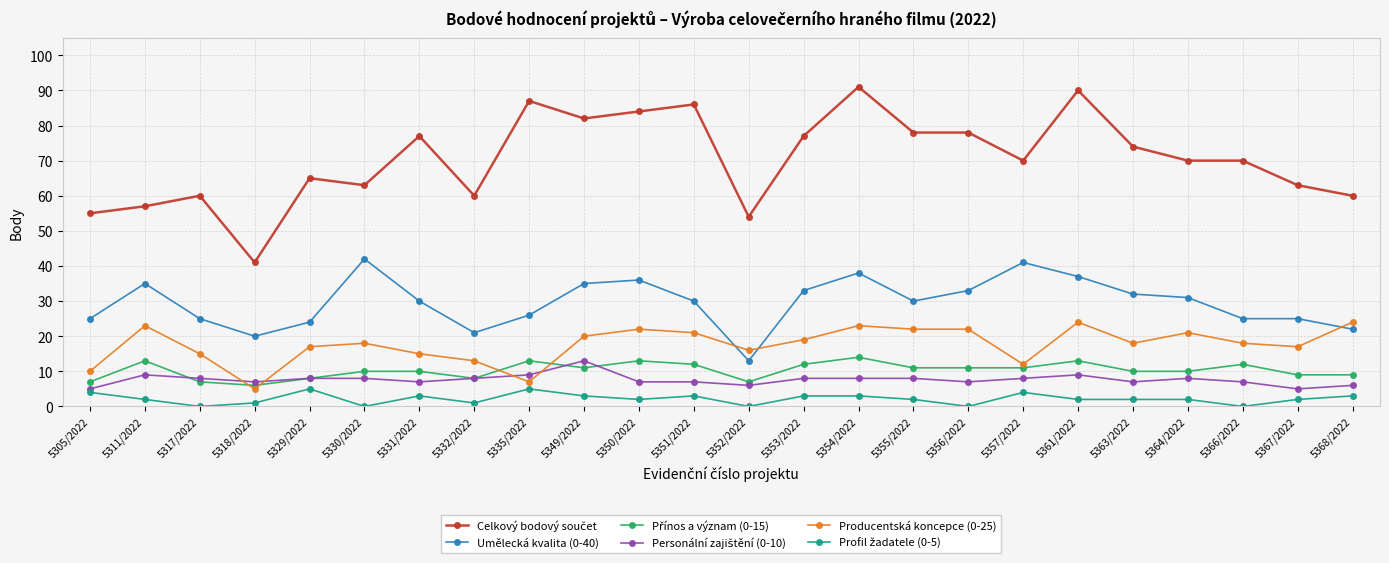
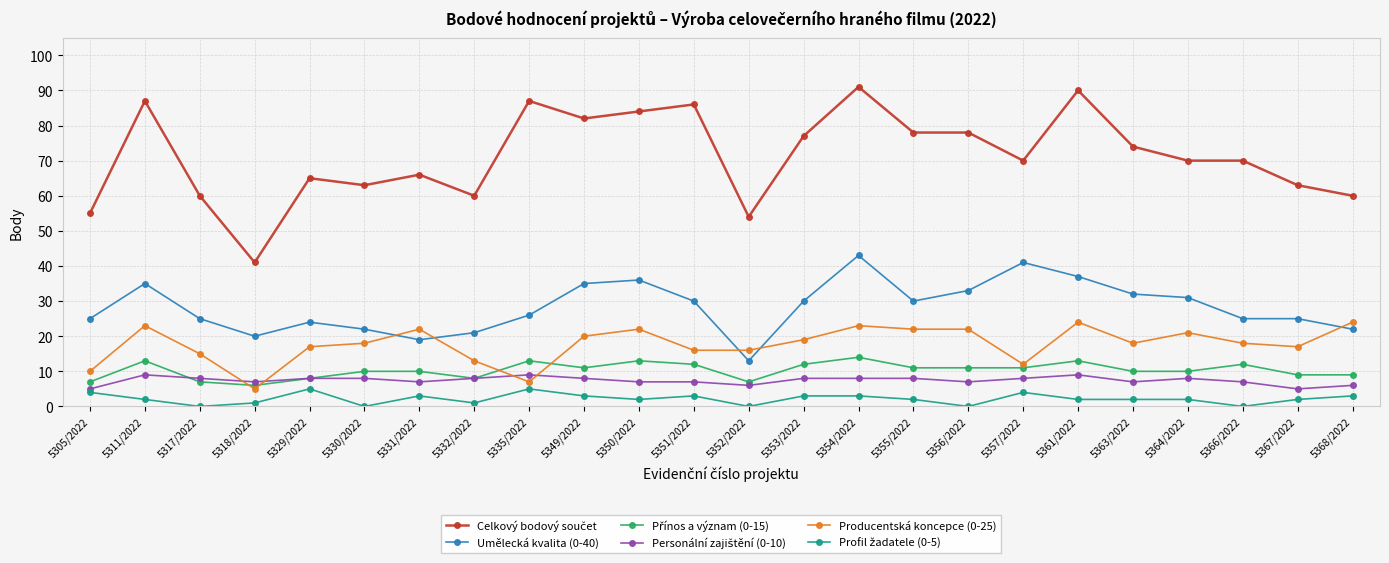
  {
    "Celkový bodový součet": {
      "5305/2022": 55,
-     "5311/2022": 57,
+     "5311/2022": 87,
      "5317/2022": 60,
      "5318/2022": 41,
      "5329/2022": 65,
      "5330/2022": 63,
-     "5331/2022": 77,
+     "5331/2022": 66,
      "5332/2022": 60,
      "5335/2022": 87,
      "5349/2022": 82,
      "5350/2022": 84,
      "5351/2022": 86,
      "5352/2022": 54,
      "5353/2022": 77,
      "5354/2022": 91,
      "5355/2022": 78,
      "5356/2022": 78,
      "5357/2022": 70,
      "5361/2022": 90,
      "5363/2022": 74,
      "5364/2022": 70,
      "5366/2022": 70,
      "5367/2022": 63,
      "5368/2022": 60
    },
    "Umělecká kvalita (0-40)": {
      "5305/2022": 25,
      "5311/2022": 35,
      "5317/2022": 25,
      "5318/2022": 20,
      "5329/2022": 24,
-     "5330/2022": 42,
-     "5331/2022": 30,
+     "5330/2022": 22,
+     "5331/2022": 19,
      "5332/2022": 21,
      "5335/2022": 26,
      "5349/2022": 35,
      "5350/2022": 36,
      "5351/2022": 30,
      "5352/2022": 13,
-     "5353/2022": 33,
-     "5354/2022": 38,
+     "5353/2022": 30,
+     "5354/2022": 43,
      "5355/2022": 30,
      "5356/2022": 33,
      "5357/2022": 41,
      "5361/2022": 37,
      "5363/2022": 32,
      "5364/2022": 31,
      "5366/2022": 25,
      "5367/2022": 25,
      "5368/2022": 22
    },
    "Personální zajištění (0-10)": {
      "5305/2022": 5,
      "5311/2022": 9,
      "5317/2022": 8,
      "5318/2022": 7,
      "5330/2022": 8,
      "5331/2022": 7,
      "5335/2022": 9,
-     "5349/2022": 13,
+     "5349/2022": 8,
      "5350/2022": 7,
      "5351/2022": 7,
      "5352/2022": 6,
      "5353/2022": 8,
      "5354/2022": 8,
      "5355/2022": 8,
      "5356/2022": 7,
      "5357/2022": 8,
      "5361/2022": 9,
      "5363/2022": 7,
      "5364/2022": 8,
      "5366/2022": 7,
      "5367/2022": 5,
      "5368/2022": 6
    },
    "Producentská koncepce (0-25)": {
      "5305/2022": 10,
      "5311/2022": 23,
      "5317/2022": 15,
      "5318/2022": 5,
      "5329/2022": 17,
      "5330/2022": 18,
-     "5331/2022": 15,
+     "5331/2022": 22,
      "5332/2022": 13,
      "5335/2022": 7,
      "5349/2022": 20,
      "5350/2022": 22,
-     "5351/2022": 21,
+     "5351/2022": 16,
      "5352/2022": 16,
      "5353/2022": 19,
      "5354/2022": 23,
      "5355/2022": 22,
      "5356/2022": 22,
      "5357/2022": 12,
      "5361/2022": 24,
      "5363/2022": 18,
      "5364/2022": 21,
      "5366/2022": 18,
      "5367/2022": 17,
      "5368/2022": 24
    }
  }
